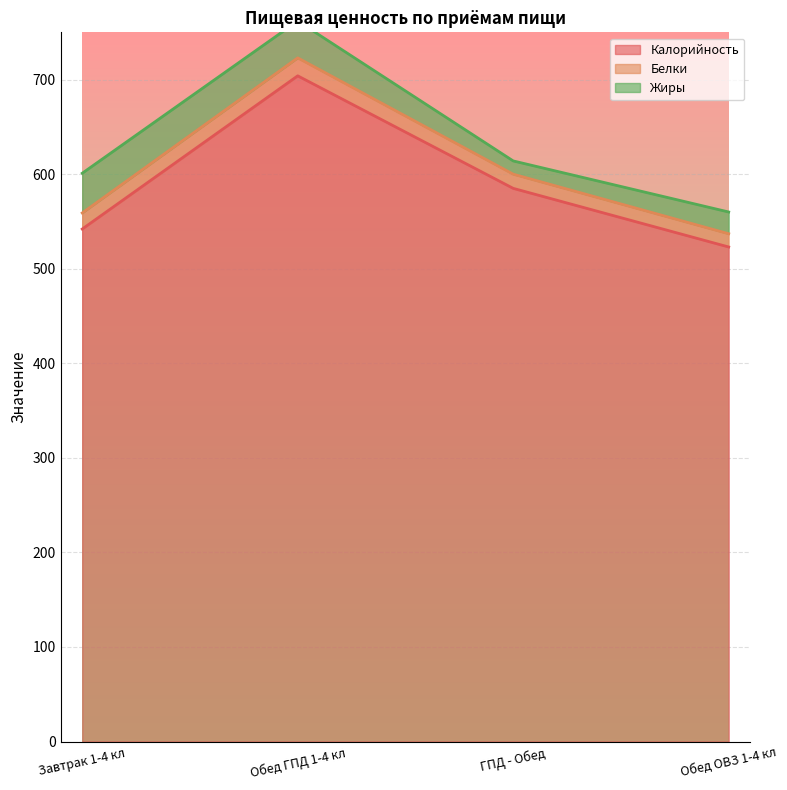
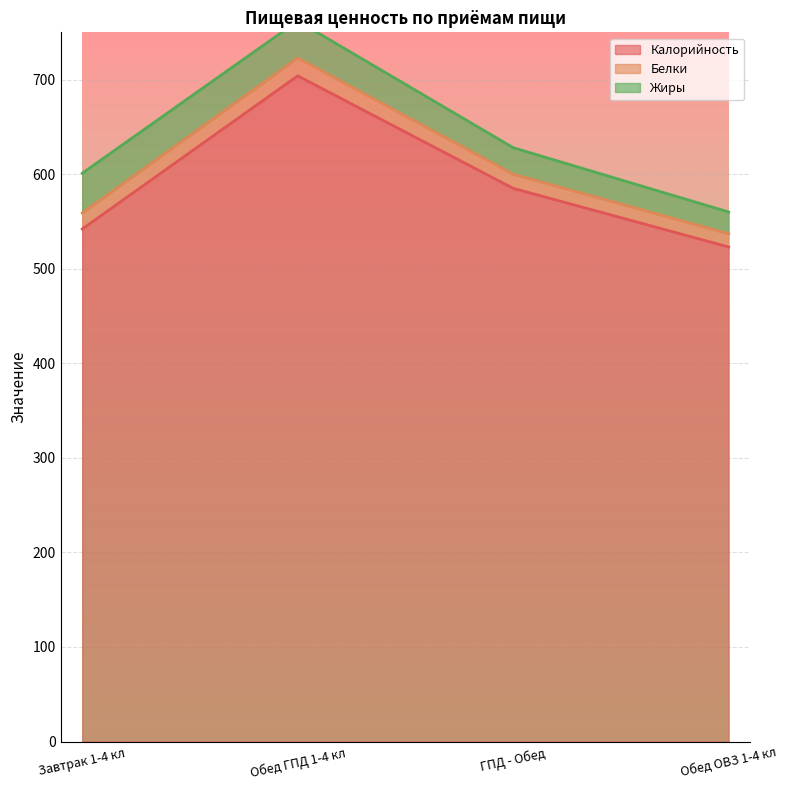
  {
    "Жиры": {
      "Завтрак 1-4 кл": 40,
-     "ГПД - Обед": 10,
+     "ГПД - Обед": 30,
      "Обед ОВЗ 1-4 кл": 20
    }
  }
